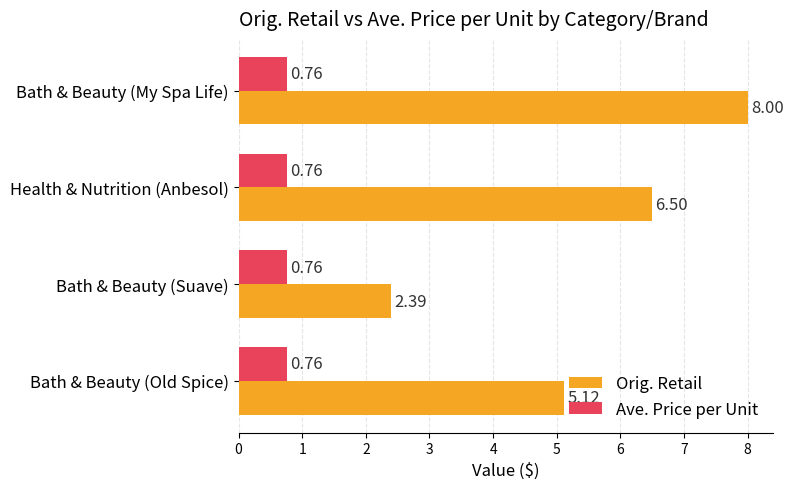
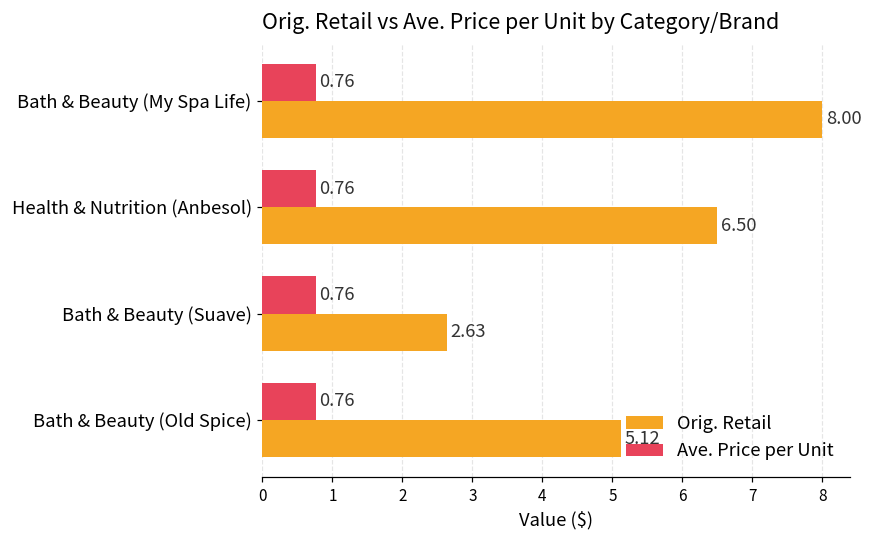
  {
    "Orig. Retail": {
      "Bath & Beauty (My Spa Life)": 8.00,
      "Health & Nutrition (Anbesol)": 6.50,
-     "Bath & Beauty (Suave)": 2.39,
+     "Bath & Beauty (Suave)": 2.63,
      "Bath & Beauty (Old Spice)": 5.12
    },
    "Ave. Price per Unit": {
      "Bath & Beauty (My Spa Life)": 0.76,
      "Health & Nutrition (Anbesol)": 0.76,
      "Bath & Beauty (Suave)": 0.76,
      "Bath & Beauty (Old Spice)": 0.76
    }
  }
